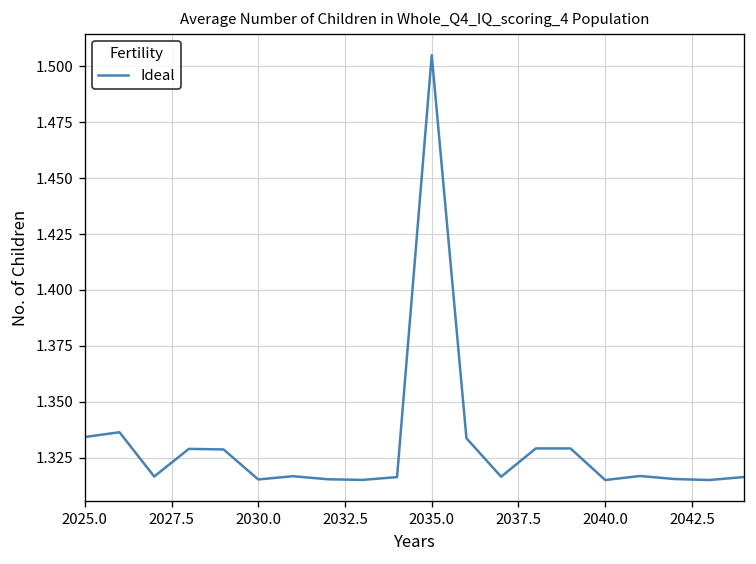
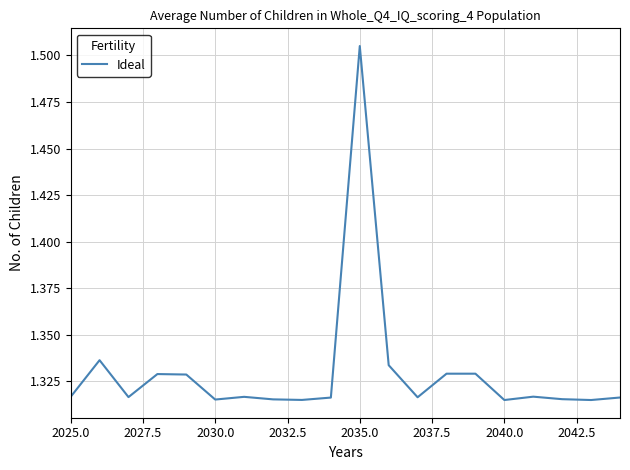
  {
-   "2025.0": 1.334,
+   "2025.0": 1.317,
    "2030.0": 1.315,
    "2035.0": 1.505,
    "2040.0": 1.315
  }
